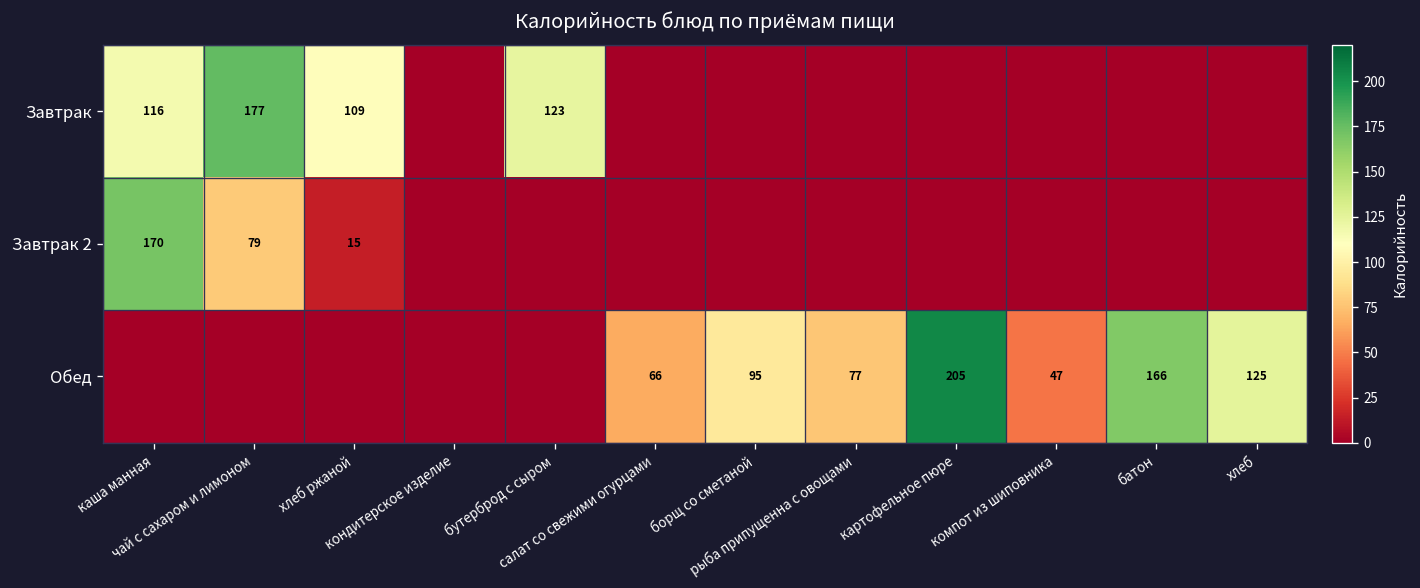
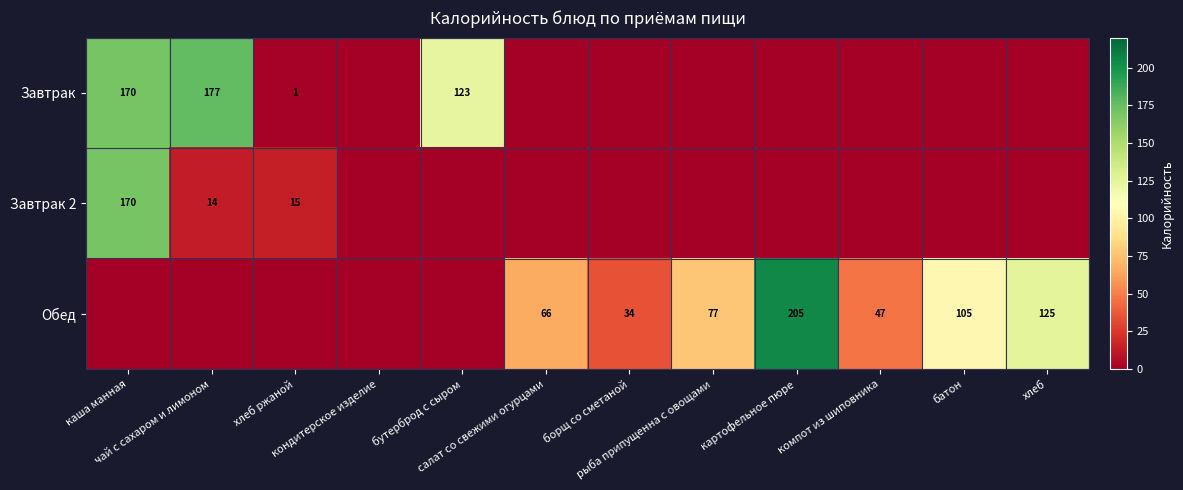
  {
    "Завтрак": {
-     "каша манная": 116,
+     "каша манная": 170,
      "чай с сахаром и лимоном": 177,
-     "хлеб ржаной": 109,
+     "хлеб ржаной": 1,
      "бутерброд с сыром": 123
    },
    "Завтрак 2": {
      "каша манная": 170,
-     "чай с сахаром и лимоном": 79,
+     "чай с сахаром и лимоном": 14,
      "хлеб ржаной": 15
    },
    "Обед": {
      "салат со свежими огурцами": 66,
-     "борщ со сметаной": 95,
+     "борщ со сметаной": 34,
      "рыба припущенна с овощами": 77,
      "картофельное пюре": 205,
      "компот из шиповника": 47,
-     "батон": 166,
+     "батон": 105,
      "хлеб": 125
    }
  }
